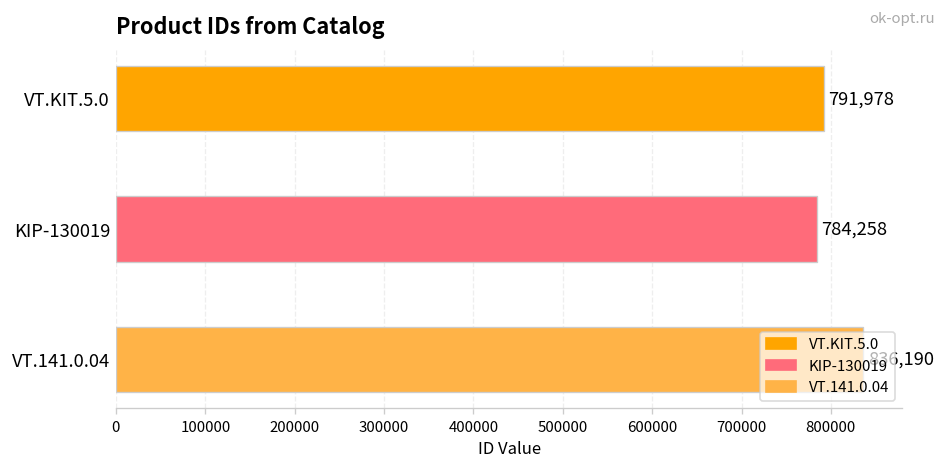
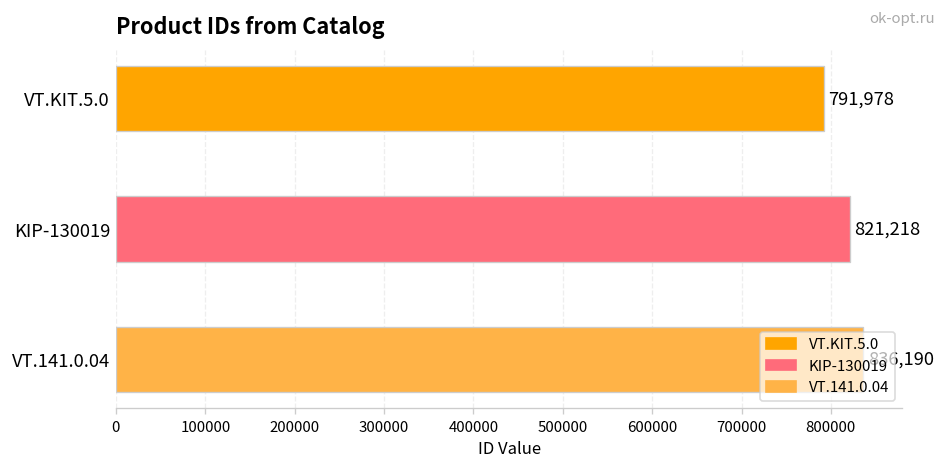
  {
    "VT.KIT.5.0": "791,978",
-   "KIP-130019": "784,258"
+   "KIP-130019": "821,218"
  }
